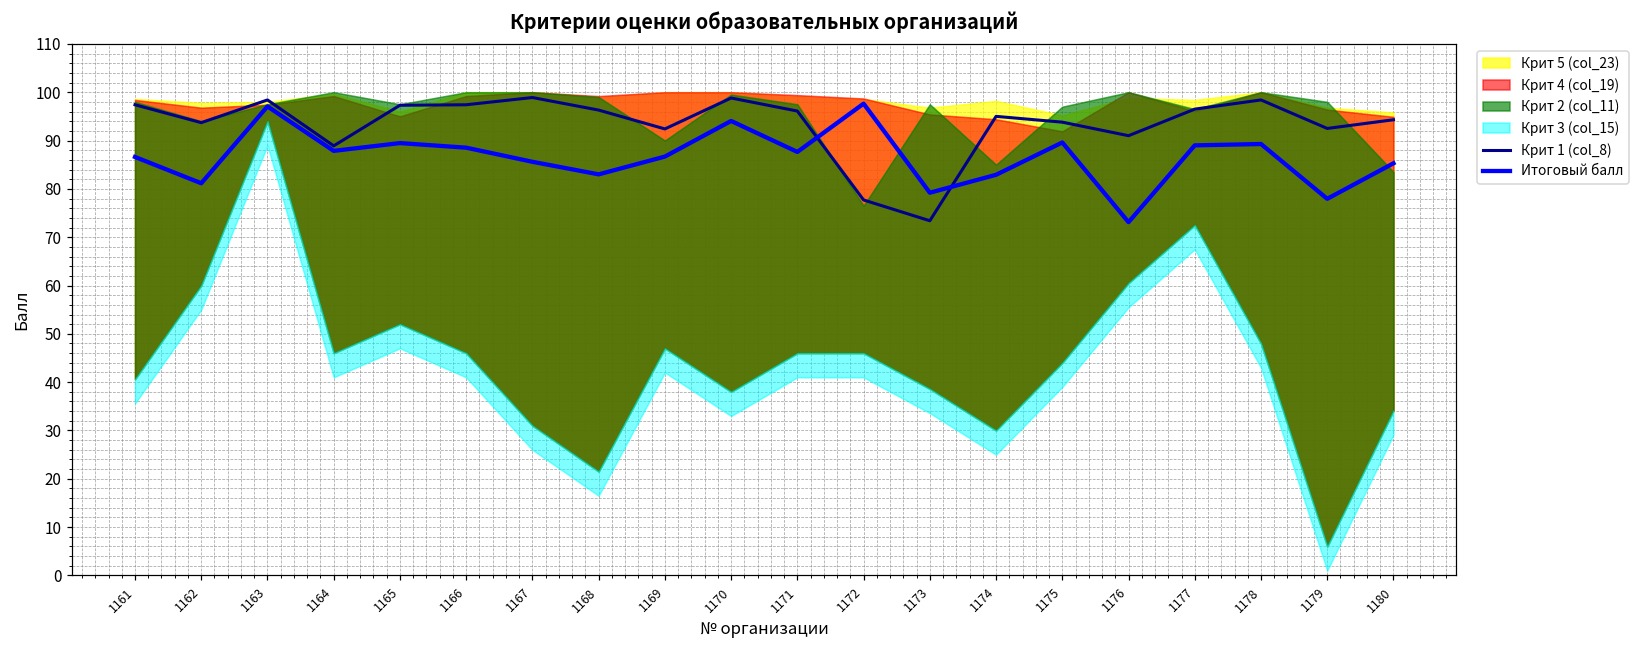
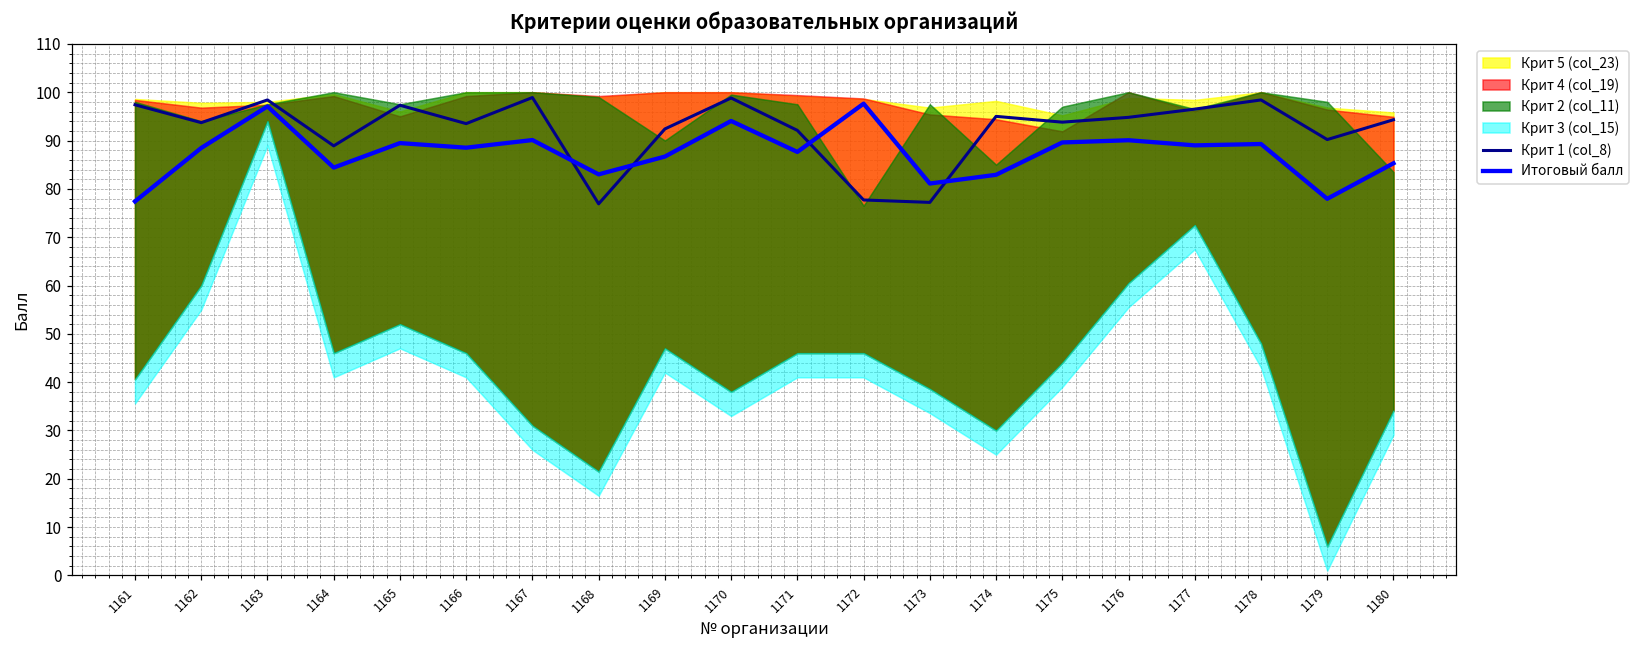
  {
    "Крит 1 (col_8)": {
      "1161": 97,
      "1164": 89,
-     "1166": 97,
+     "1166": 94,
      "1167": 99,
-     "1168": 96,
+     "1168": 77,
      "1169": 92,
      "1170": 99,
-     "1171": 96,
+     "1171": 92,
      "1172": 78,
-     "1173": 73,
+     "1173": 77,
      "1174": 95,
      "1175": 94,
-     "1176": 91,
+     "1176": 95,
      "1178": 98,
-     "1179": 93,
+     "1179": 90,
      "1180": 94
    },
    "Итоговый балл": {
-     "1161": 87,
-     "1162": 81,
-     "1164": 88,
+     "1161": 77,
+     "1162": 88,
+     "1164": 84,
      "1165": 89,
      "1166": 89,
-     "1167": 86,
+     "1167": 90,
      "1168": 83,
      "1169": 87,
      "1170": 94,
      "1171": 88,
      "1172": 98,
-     "1173": 79,
+     "1173": 81,
      "1174": 83,
      "1175": 90,
-     "1176": 73,
+     "1176": 90,
      "1177": 89,
      "1178": 89,
      "1179": 78,
      "1180": 85
    }
  }
